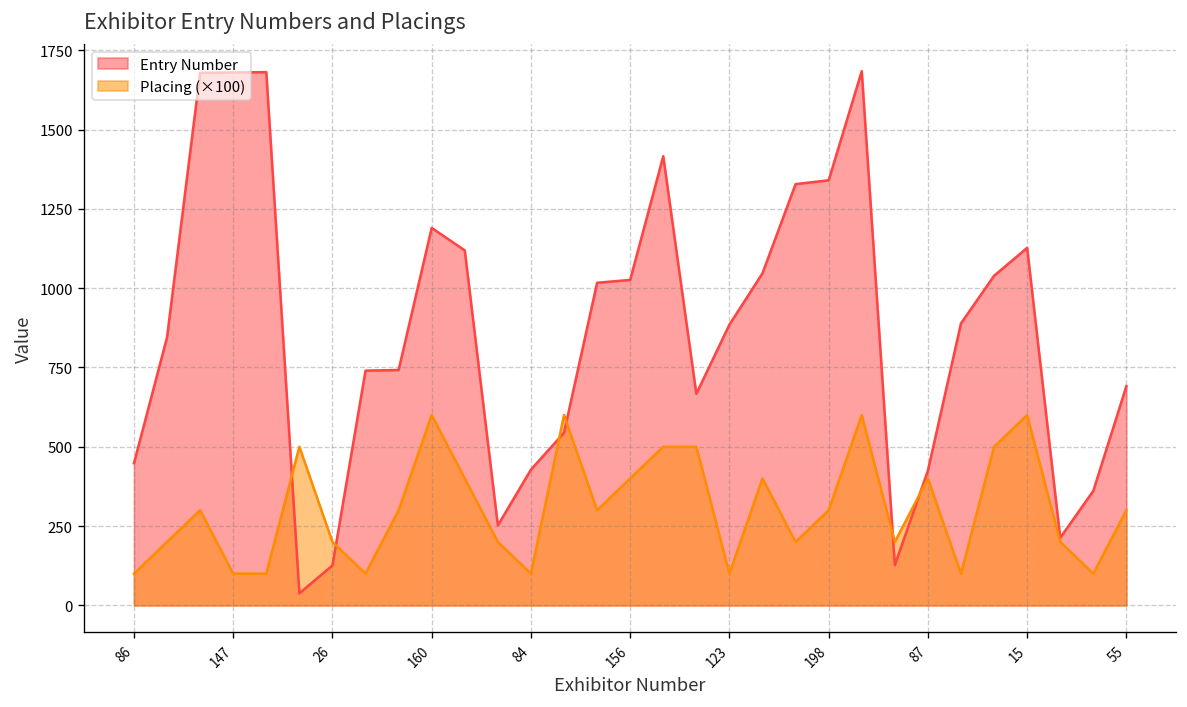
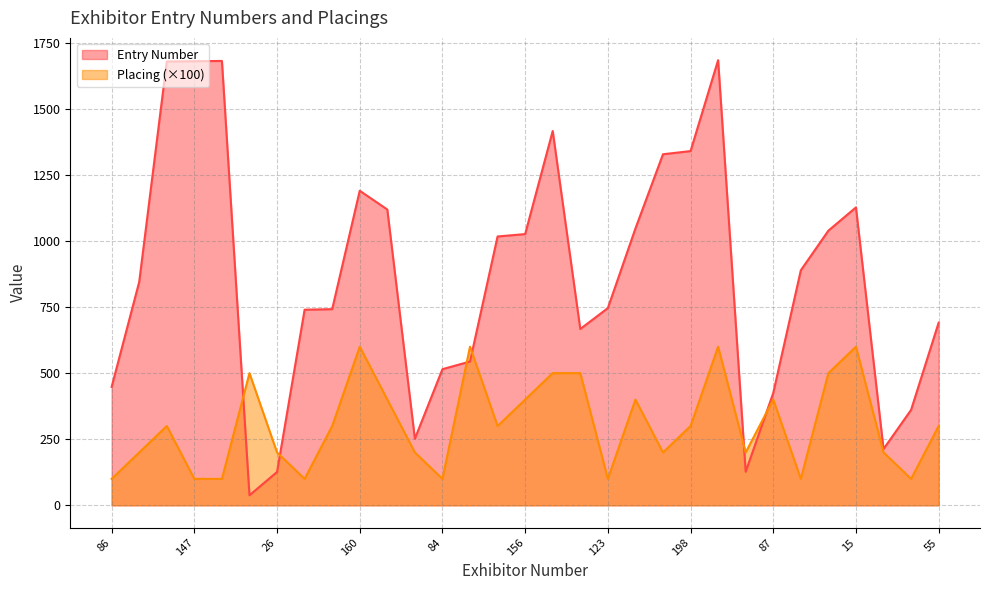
  {
    "Entry Number": {
      "86": 450,
      "160": 1190,
-     "84": 430,
+     "84": 520,
      "156": 1030,
-     "123": 890,
+     "123": 750,
      "198": 1340,
      "87": 430,
      "15": 1130,
      "55": 690
    },
    "Placing (×100)": {
      "86": 100,
      "147": 100,
      "160": 600,
      "84": 100,
      "156": 400,
      "123": 100,
      "198": 300,
      "87": 400,
      "15": 600,
      "55": 300
    }
  }
